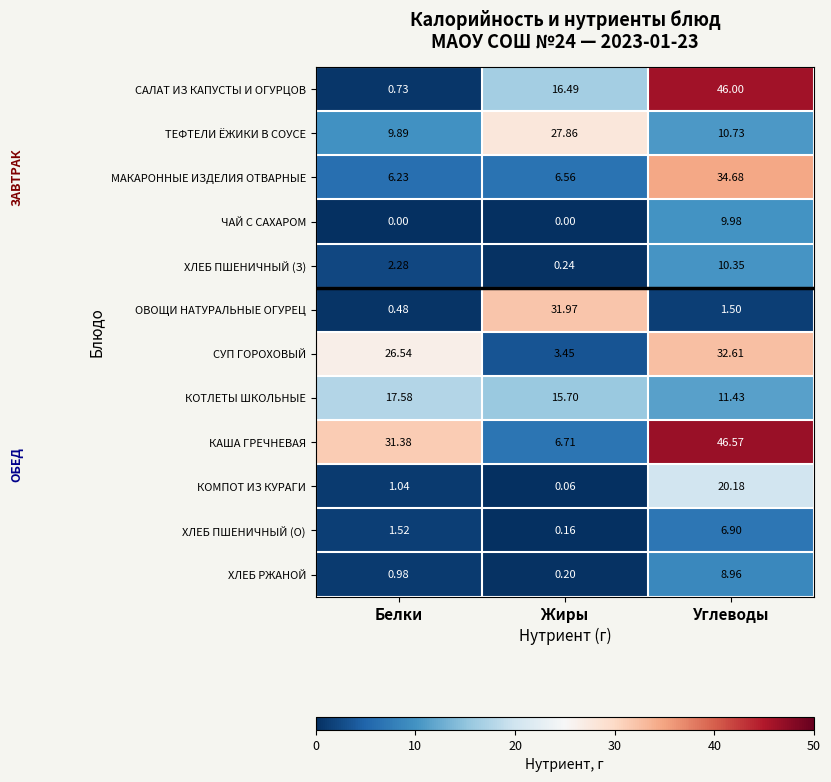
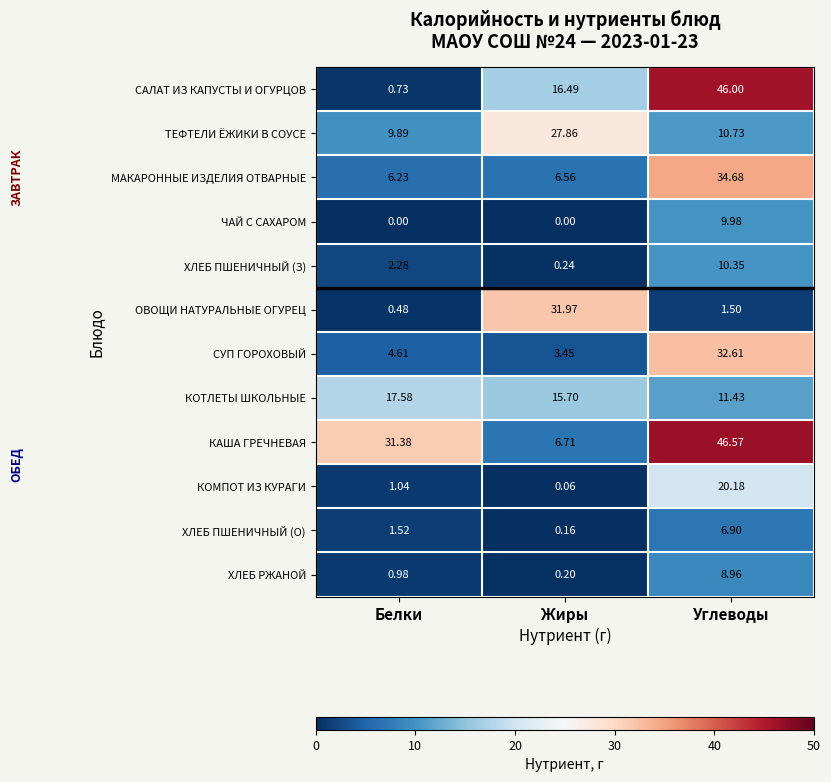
  {
    "САЛАТ ИЗ КАПУСТЫ И ОГУРЦОВ": {
      "Белки": 0.73,
      "Жиры": 16.49,
      "Углеводы": 46.00
    },
    "ТЕФТЕЛИ ЁЖИКИ В СОУСЕ": {
      "Белки": 9.89,
      "Жиры": 27.86,
      "Углеводы": 10.73
    },
    "МАКАРОННЫЕ ИЗДЕЛИЯ ОТВАРНЫЕ": {
      "Белки": 6.23,
      "Жиры": 6.56,
      "Углеводы": 34.68
    },
    "ЧАЙ С САХАРОМ": {
      "Белки": 0.00,
      "Жиры": 0.00,
      "Углеводы": 9.98
    },
    "ХЛЕБ ПШЕНИЧНЫЙ (З)": {
      "Белки": 2.28,
      "Жиры": 0.24,
      "Углеводы": 10.35
    },
    "ОВОЩИ НАТУРАЛЬНЫЕ ОГУРЕЦ": {
      "Белки": 0.48,
      "Жиры": 31.97,
      "Углеводы": 1.50
    },
    "СУП ГОРОХОВЫЙ": {
-     "Белки": 26.54,
+     "Белки": 4.61,
      "Жиры": 3.45,
      "Углеводы": 32.61
    },
    "КОТЛЕТЫ ШКОЛЬНЫЕ": {
      "Белки": 17.58,
      "Жиры": 15.70,
      "Углеводы": 11.43
    },
    "КАША ГРЕЧНЕВАЯ": {
      "Белки": 31.38,
      "Жиры": 6.71,
      "Углеводы": 46.57
    },
    "КОМПОТ ИЗ КУРАГИ": {
      "Белки": 1.04,
      "Жиры": 0.06,
      "Углеводы": 20.18
    },
    "ХЛЕБ ПШЕНИЧНЫЙ (О)": {
      "Белки": 1.52,
      "Жиры": 0.16,
      "Углеводы": 6.90
    },
    "ХЛЕБ РЖАНОЙ": {
      "Белки": 0.98,
      "Жиры": 0.20,
      "Углеводы": 8.96
    }
  }
